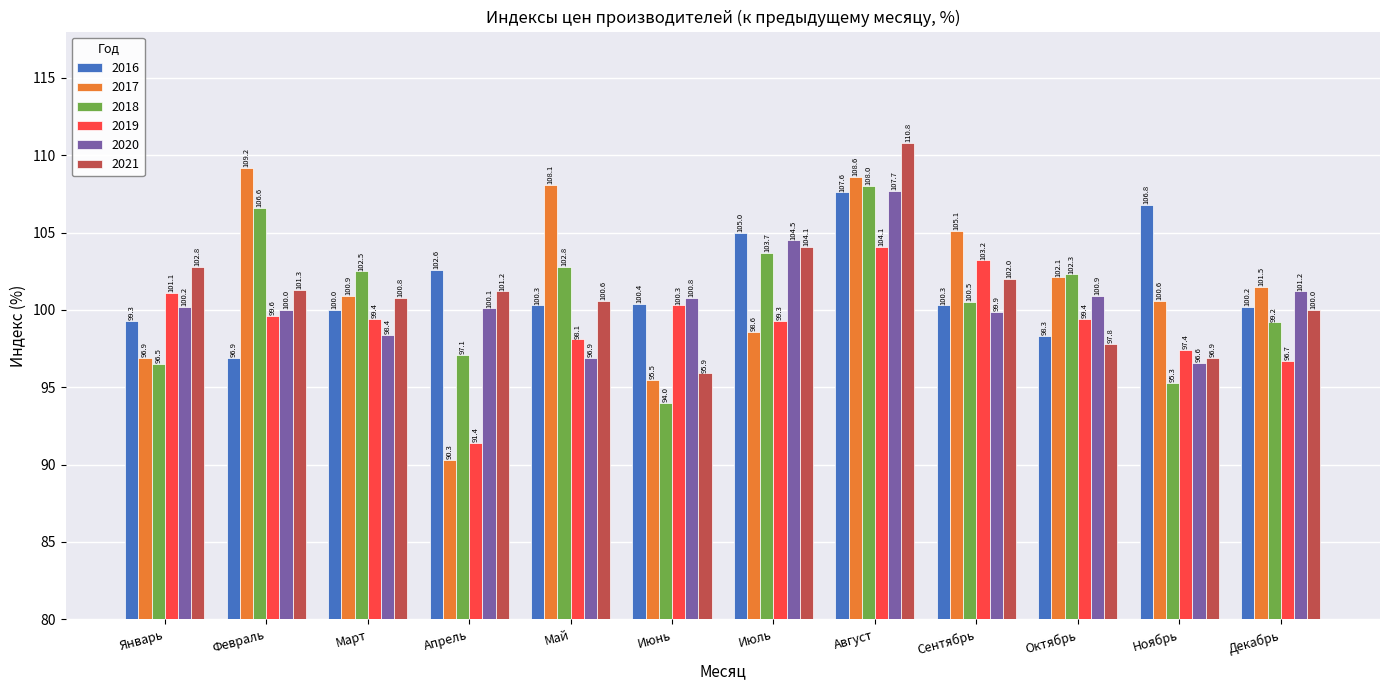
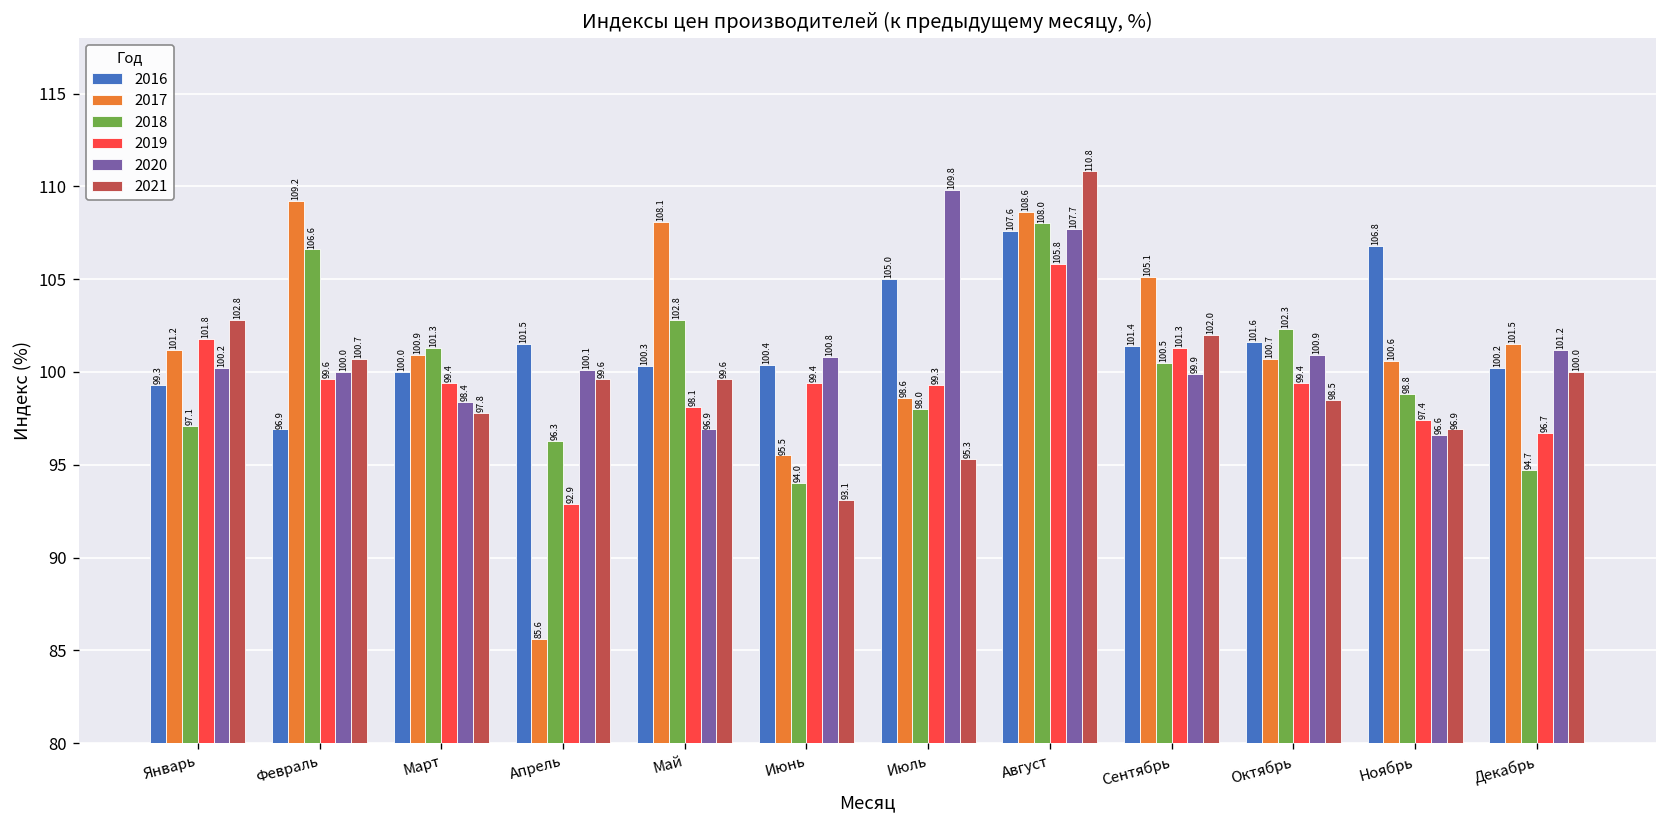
  {
    "2016": {
      "Январь": 99.3,
      "Февраль": 96.9,
      "Март": 100.0,
-     "Апрель": 102.6,
+     "Апрель": 101.5,
      "Май": 100.3,
      "Июнь": 100.4,
      "Июль": 105.0,
      "Август": 107.6,
-     "Сентябрь": 100.3,
-     "Октябрь": 98.3,
+     "Сентябрь": 101.4,
+     "Октябрь": 101.6,
      "Ноябрь": 106.8,
      "Декабрь": 100.2
    },
    "2017": {
-     "Январь": 96.9,
+     "Январь": 101.2,
      "Февраль": 109.2,
      "Март": 100.9,
-     "Апрель": 90.3,
+     "Апрель": 85.6,
      "Май": 108.1,
      "Июнь": 95.5,
      "Июль": 98.6,
      "Август": 108.6,
      "Сентябрь": 105.1,
-     "Октябрь": 102.1,
+     "Октябрь": 100.7,
      "Ноябрь": 100.6,
      "Декабрь": 101.5
    },
    "2018": {
-     "Январь": 96.5,
+     "Январь": 97.1,
      "Февраль": 106.6,
-     "Март": 102.5,
-     "Апрель": 97.1,
+     "Март": 101.3,
+     "Апрель": 96.3,
      "Май": 102.8,
      "Июнь": 94.0,
-     "Июль": 103.7,
+     "Июль": 98.0,
      "Август": 108.0,
      "Сентябрь": 100.5,
      "Октябрь": 102.3,
-     "Ноябрь": 95.3,
-     "Декабрь": 99.2
+     "Ноябрь": 98.8,
+     "Декабрь": 94.7
    },
    "2019": {
-     "Январь": 101.1,
+     "Январь": 101.8,
      "Февраль": 99.6,
      "Март": 99.4,
-     "Апрель": 91.4,
+     "Апрель": 92.9,
      "Май": 98.1,
-     "Июнь": 100.3,
+     "Июнь": 99.4,
      "Июль": 99.3,
-     "Август": 104.1,
-     "Сентябрь": 103.2,
+     "Август": 105.8,
+     "Сентябрь": 101.3,
      "Октябрь": 99.4,
      "Ноябрь": 97.4,
      "Декабрь": 96.7
    },
    "2020": {
      "Январь": 100.2,
      "Февраль": 100.0,
      "Март": 98.4,
      "Апрель": 100.1,
      "Май": 96.9,
      "Июнь": 100.8,
-     "Июль": 104.5,
+     "Июль": 109.8,
      "Август": 107.7,
      "Сентябрь": 99.9,
      "Октябрь": 100.9,
      "Ноябрь": 96.6,
      "Декабрь": 101.2
    },
    "2021": {
      "Январь": 102.8,
-     "Февраль": 101.3,
-     "Март": 100.8,
-     "Апрель": 101.2,
-     "Май": 100.6,
-     "Июнь": 95.9,
-     "Июль": 104.1,
+     "Февраль": 100.7,
+     "Март": 97.8,
+     "Апрель": 99.6,
+     "Май": 99.6,
+     "Июнь": 93.1,
+     "Июль": 95.3,
      "Август": 110.8,
      "Сентябрь": 102.0,
-     "Октябрь": 97.8,
+     "Октябрь": 98.5,
      "Ноябрь": 96.9,
      "Декабрь": 100.0
    }
  }
